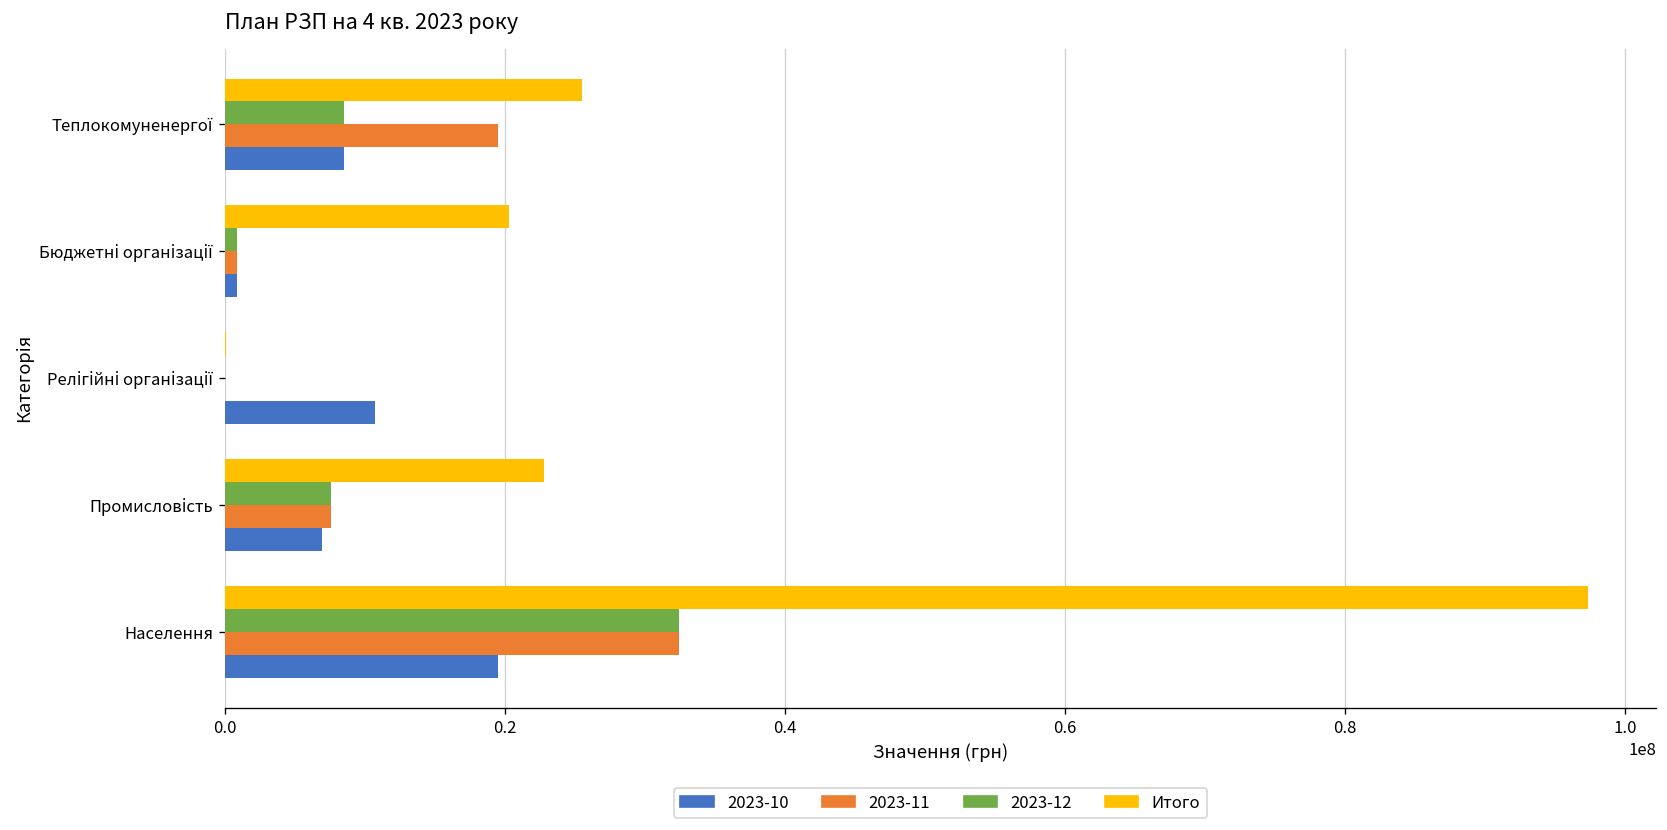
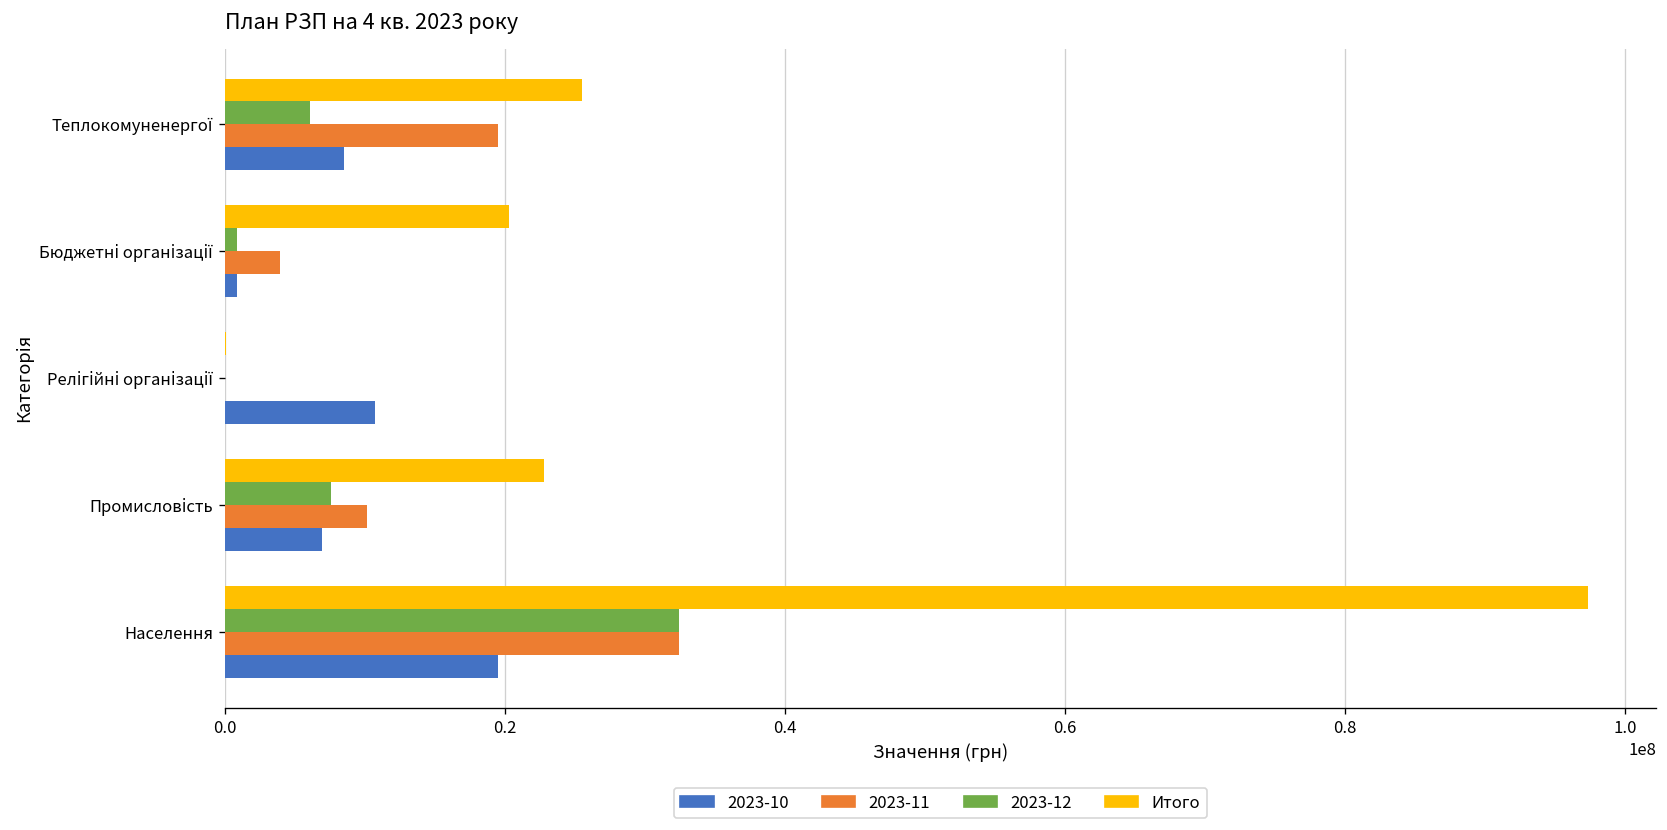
  {
    "2023-10": {
      "Теплокомуненергої": 8500000,
      "Бюджетні організації": 900000,
      "Релігійні організації": 10800000,
      "Промисловість": 6900000,
      "Населення": 19500000
    },
    "2023-11": {
      "Теплокомуненергої": 19500000,
-     "Бюджетні організації": 900000,
-     "Промисловість": 7600000,
+     "Бюджетні організації": 4000000,
+     "Промисловість": 10200000,
      "Населення": 32400000
    },
    "2023-12": {
-     "Теплокомуненергої": 8500000,
+     "Теплокомуненергої": 6100000,
      "Бюджетні організації": 900000,
      "Промисловість": 7600000,
      "Населення": 32400000
    },
    "Итого": {
      "Теплокомуненергої": 25500000,
      "Бюджетні організації": 20300000,
      "Промисловість": 22800000,
      "Населення": 97300000
    }
  }
